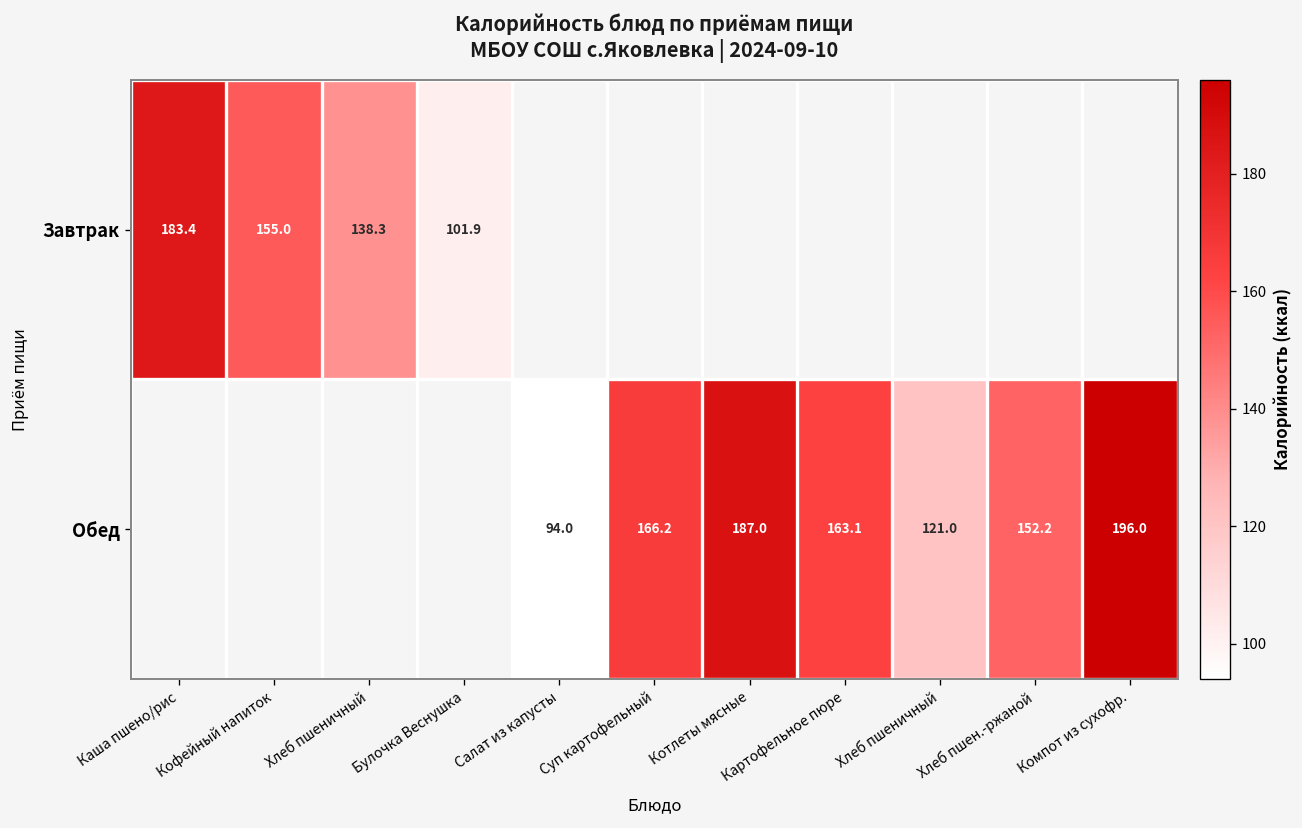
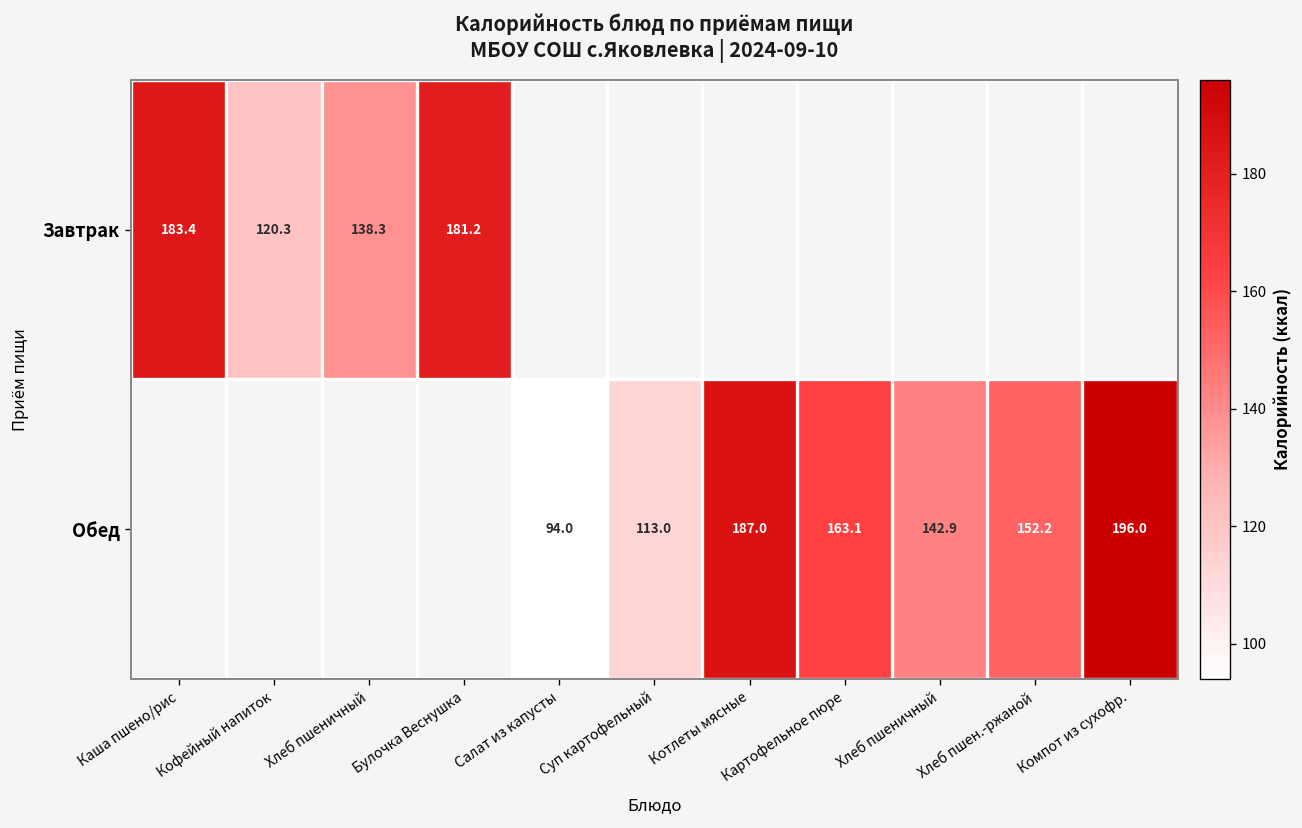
  {
    "Завтрак": {
      "Каша пшено/рис": 183.4,
-     "Кофейный напиток": 155.0,
+     "Кофейный напиток": 120.3,
      "Хлеб пшеничный": 138.3,
-     "Булочка Веснушка": 101.9
+     "Булочка Веснушка": 181.2
    },
    "Обед": {
      "Салат из капусты": 94.0,
-     "Суп картофельный": 166.2,
+     "Суп картофельный": 113.0,
      "Котлеты мясные": 187.0,
      "Картофельное пюре": 163.1,
-     "Хлеб пшеничный": 121.0,
+     "Хлеб пшеничный": 142.9,
      "Хлеб пшен.-ржаной": 152.2,
      "Компот из сухофр.": 196.0
    }
  }
